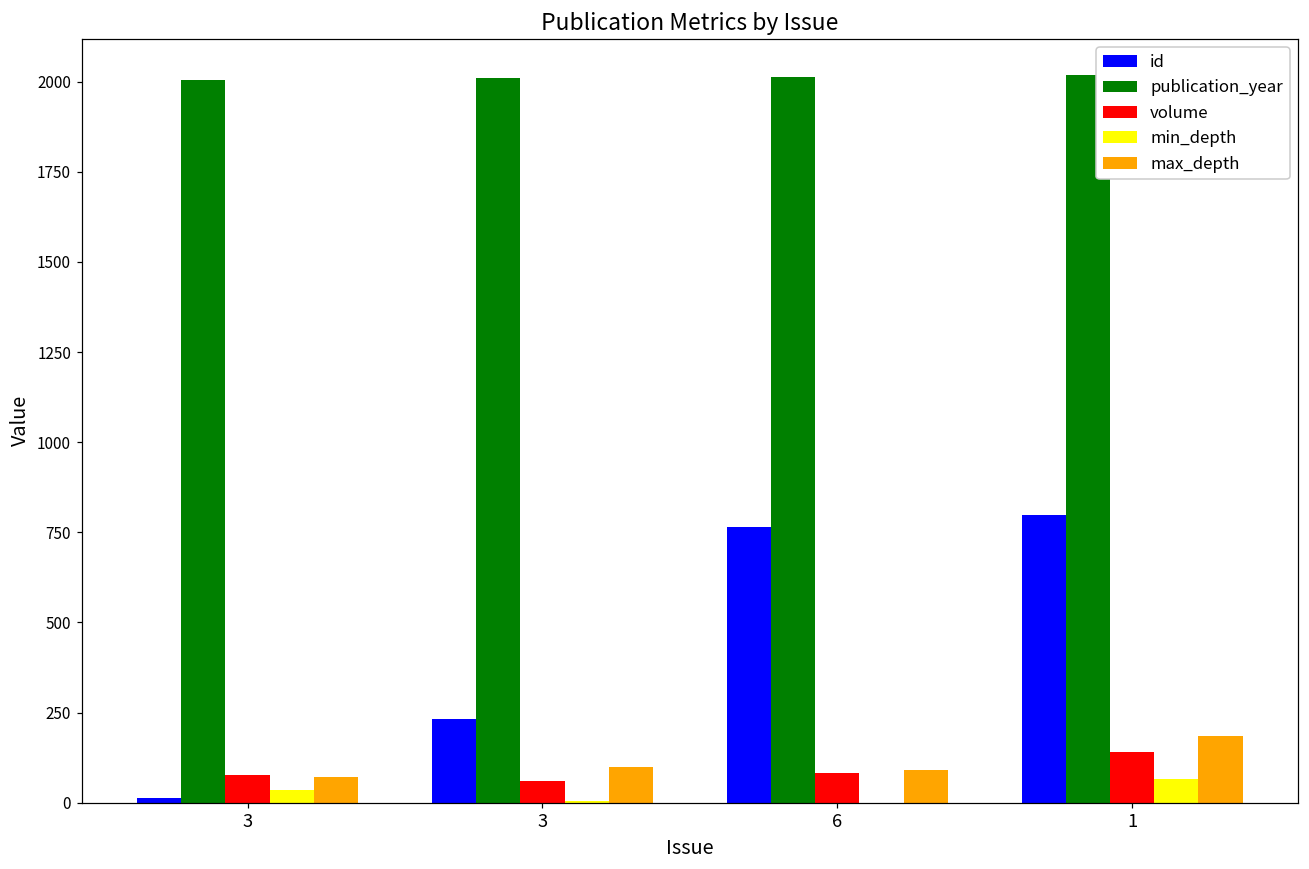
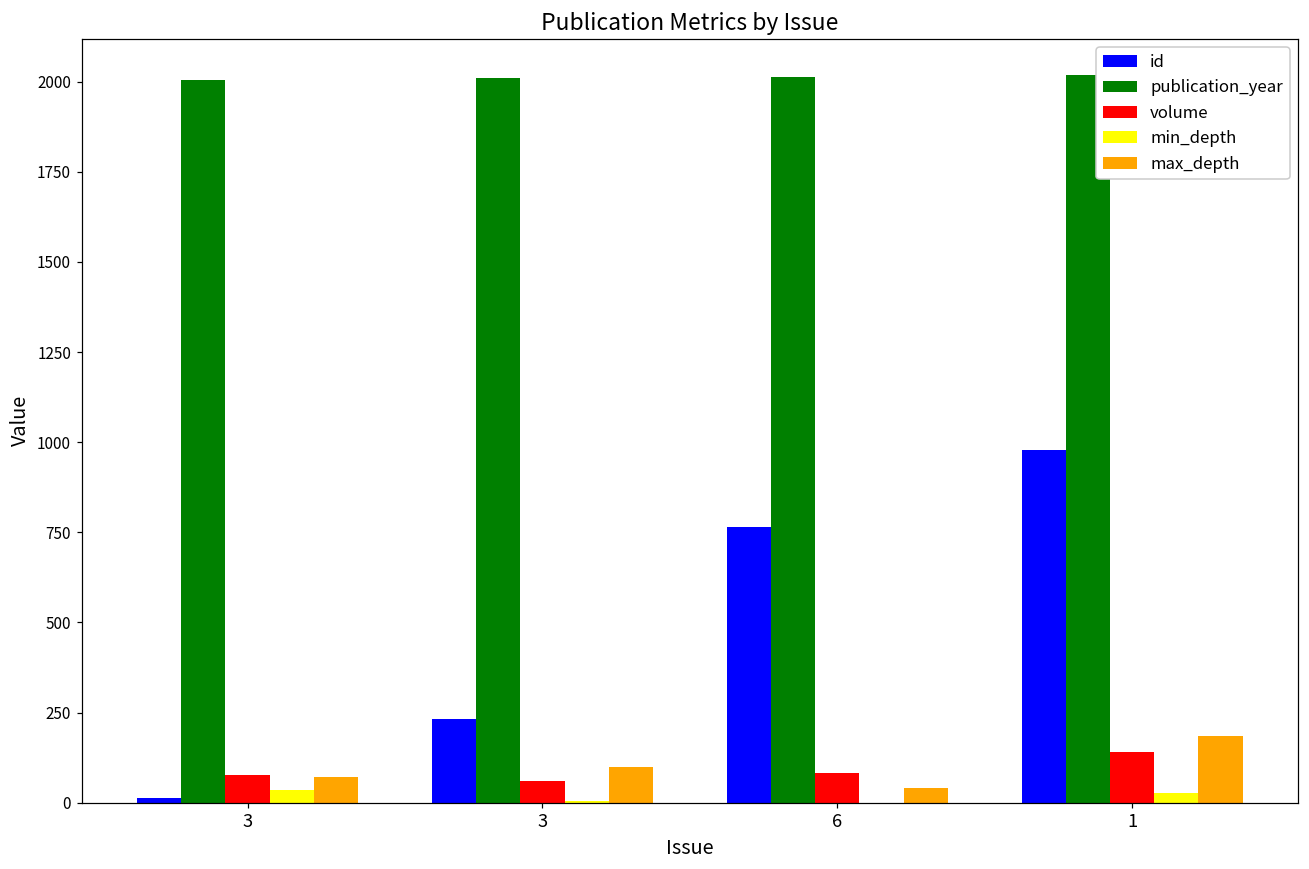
  {
    "id": {
      "6": 760,
-     "1": 800
+     "1": 980
    },
    "publication_year": {
      "6": 2010,
      "1": 2020
    },
    "volume": {
      "6": 80,
      "1": 140
    },
    "min_depth": {
      "6": 0,
-     "1": 70
+     "1": 30
    },
    "max_depth": {
-     "6": 90,
+     "6": 40,
      "1": 190
    }
  }
